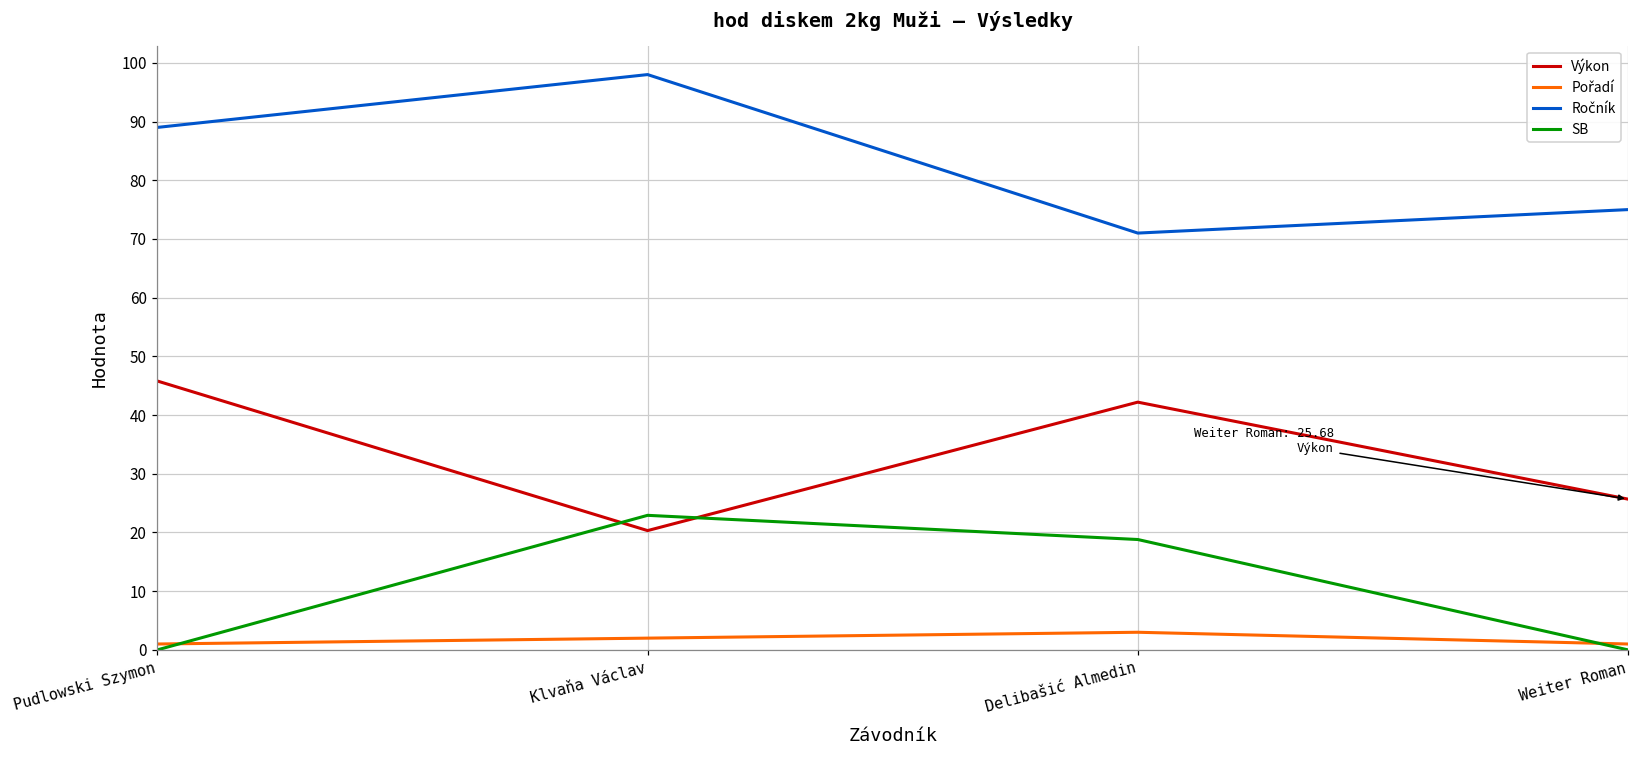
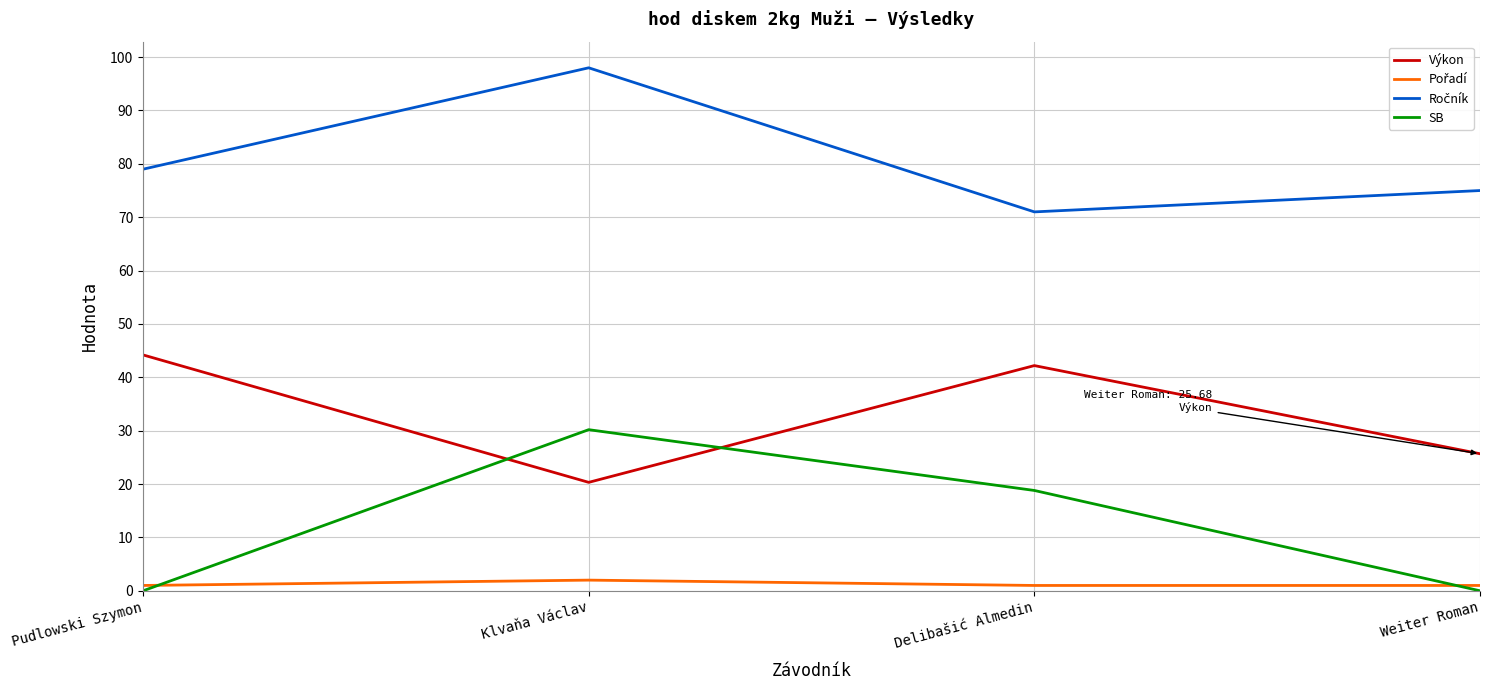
  {
    "Výkon": {
-     "Pudlowski Szymon": 46,
+     "Pudlowski Szymon": 44,
      "Klvaňa Václav": 20,
      "Delibašić Almedin": 42
    },
    "Pořadí": {
      "Pudlowski Szymon": 1,
      "Klvaňa Václav": 2,
-     "Delibašić Almedin": 3,
+     "Delibašić Almedin": 1,
      "Weiter Roman": 1
    },
    "Ročník": {
-     "Pudlowski Szymon": 89,
+     "Pudlowski Szymon": 79,
      "Klvaňa Václav": 98,
      "Delibašić Almedin": 71,
      "Weiter Roman": 75
    },
    "SB": {
      "Pudlowski Szymon": 0,
-     "Klvaňa Václav": 23,
+     "Klvaňa Václav": 30,
      "Delibašić Almedin": 19,
      "Weiter Roman": 0
    }
  }
